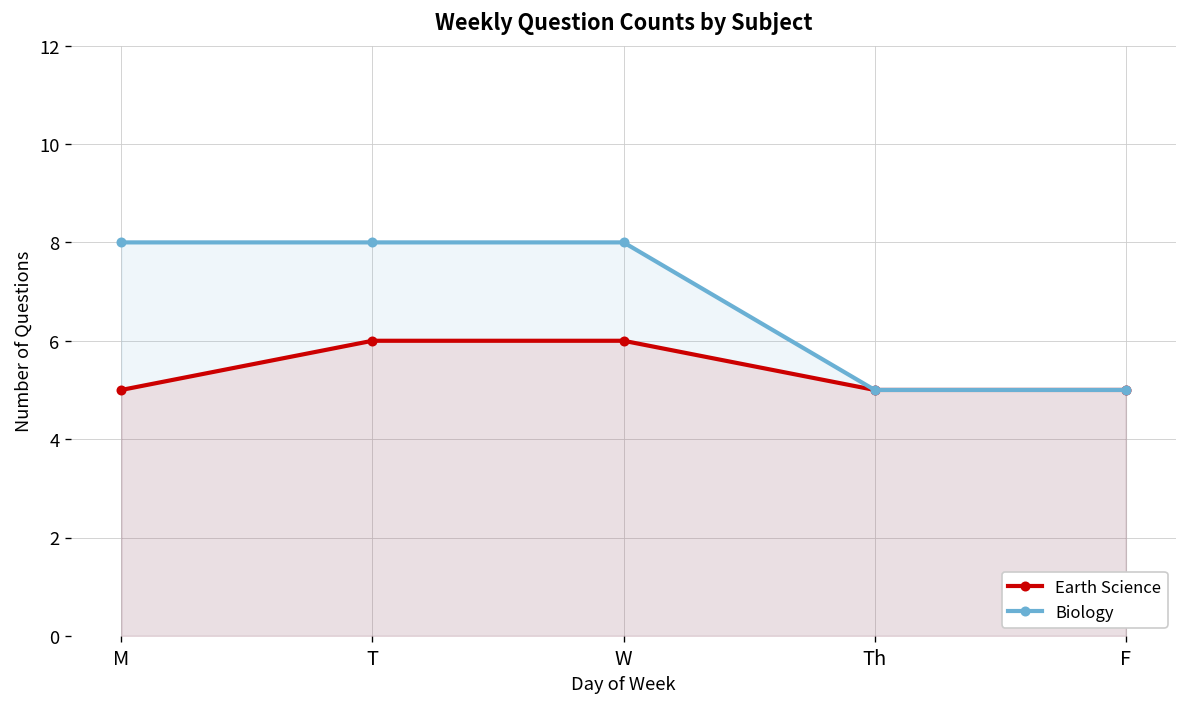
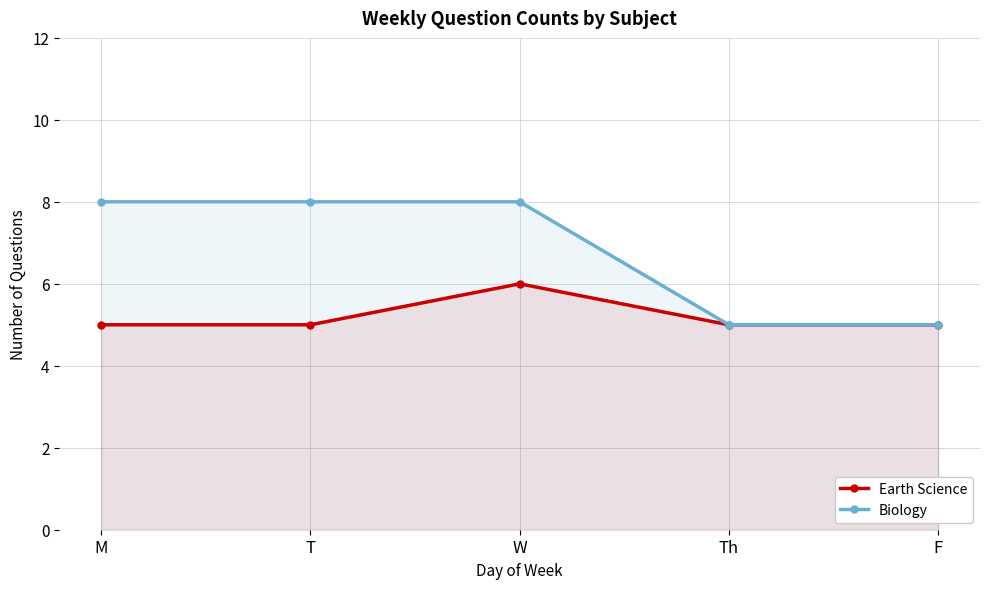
  {
    "Earth Science": {
      "M": 5,
-     "T": 6,
+     "T": 5,
      "W": 6
    },
    "Biology": {
      "M": 8,
      "T": 8,
      "W": 8
    }
  }
